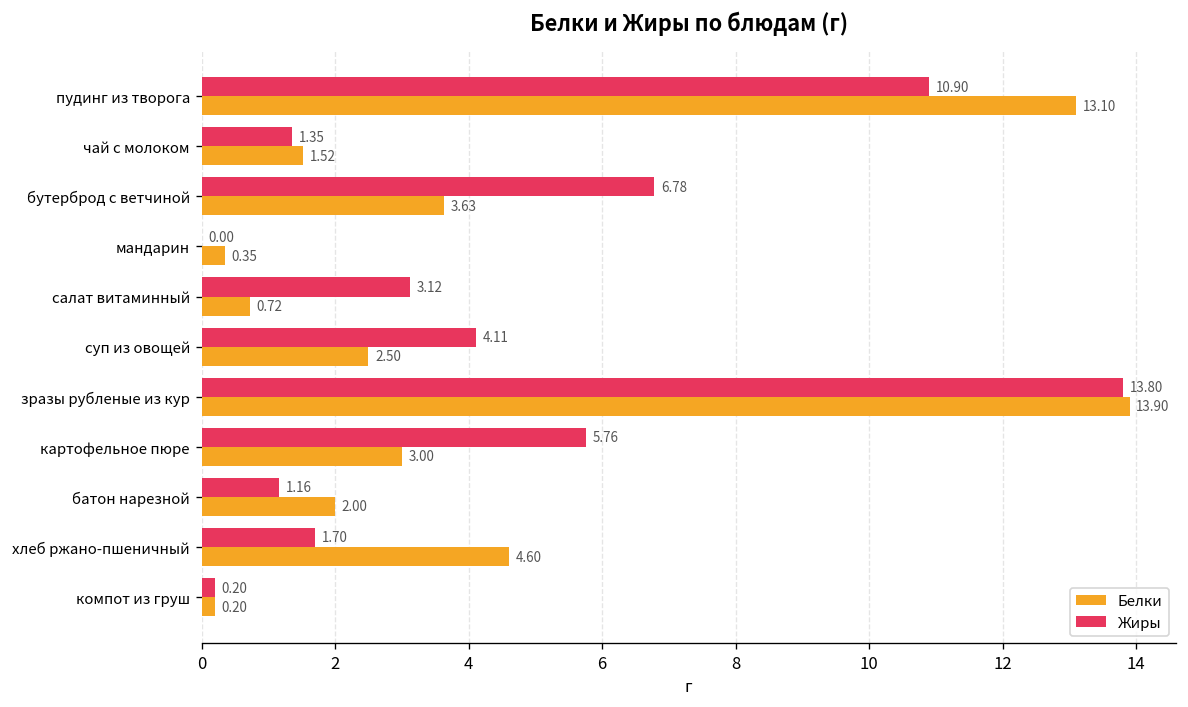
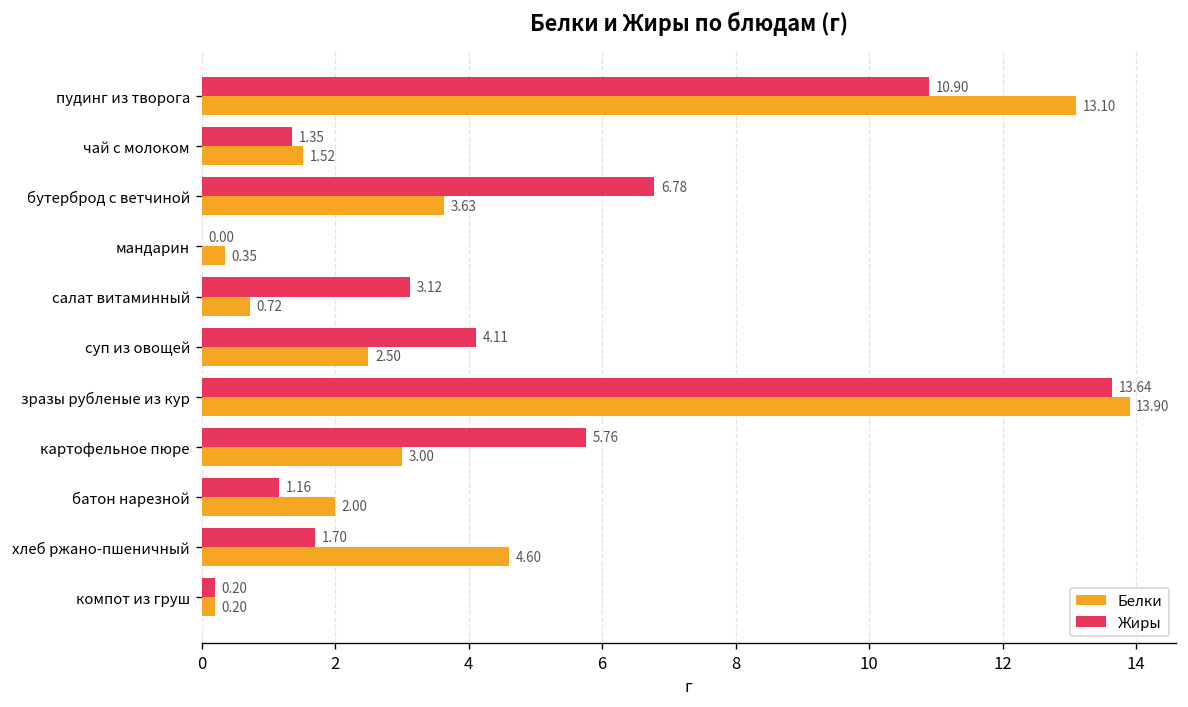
  {
    "Белки": {
      "пудинг из творога": 13.10,
      "чай с молоком": 1.52,
      "бутерброд с ветчиной": 3.63,
      "мандарин": 0.35,
      "салат витаминный": 0.72,
      "суп из овощей": 2.50,
      "зразы рубленые из кур": 13.90,
      "картофельное пюре": 3.00,
      "батон нарезной": 2.00,
      "хлеб ржано-пшеничный": 4.60,
      "компот из груш": 0.20
    },
    "Жиры": {
      "пудинг из творога": 10.90,
      "чай с молоком": 1.35,
      "бутерброд с ветчиной": 6.78,
      "мандарин": 0.00,
      "салат витаминный": 3.12,
      "суп из овощей": 4.11,
-     "зразы рубленые из кур": 13.80,
+     "зразы рубленые из кур": 13.64,
      "картофельное пюре": 5.76,
      "батон нарезной": 1.16,
      "хлеб ржано-пшеничный": 1.70,
      "компот из груш": 0.20
    }
  }
